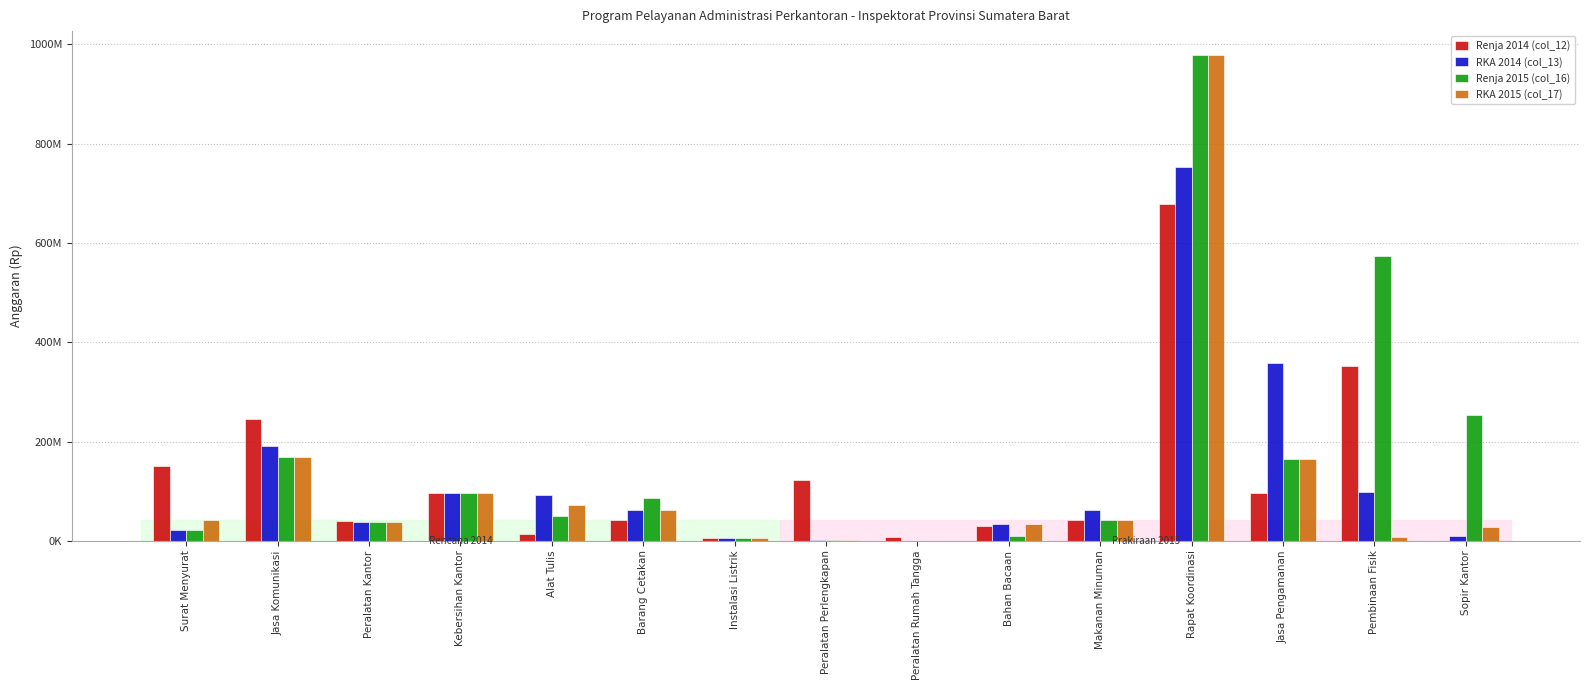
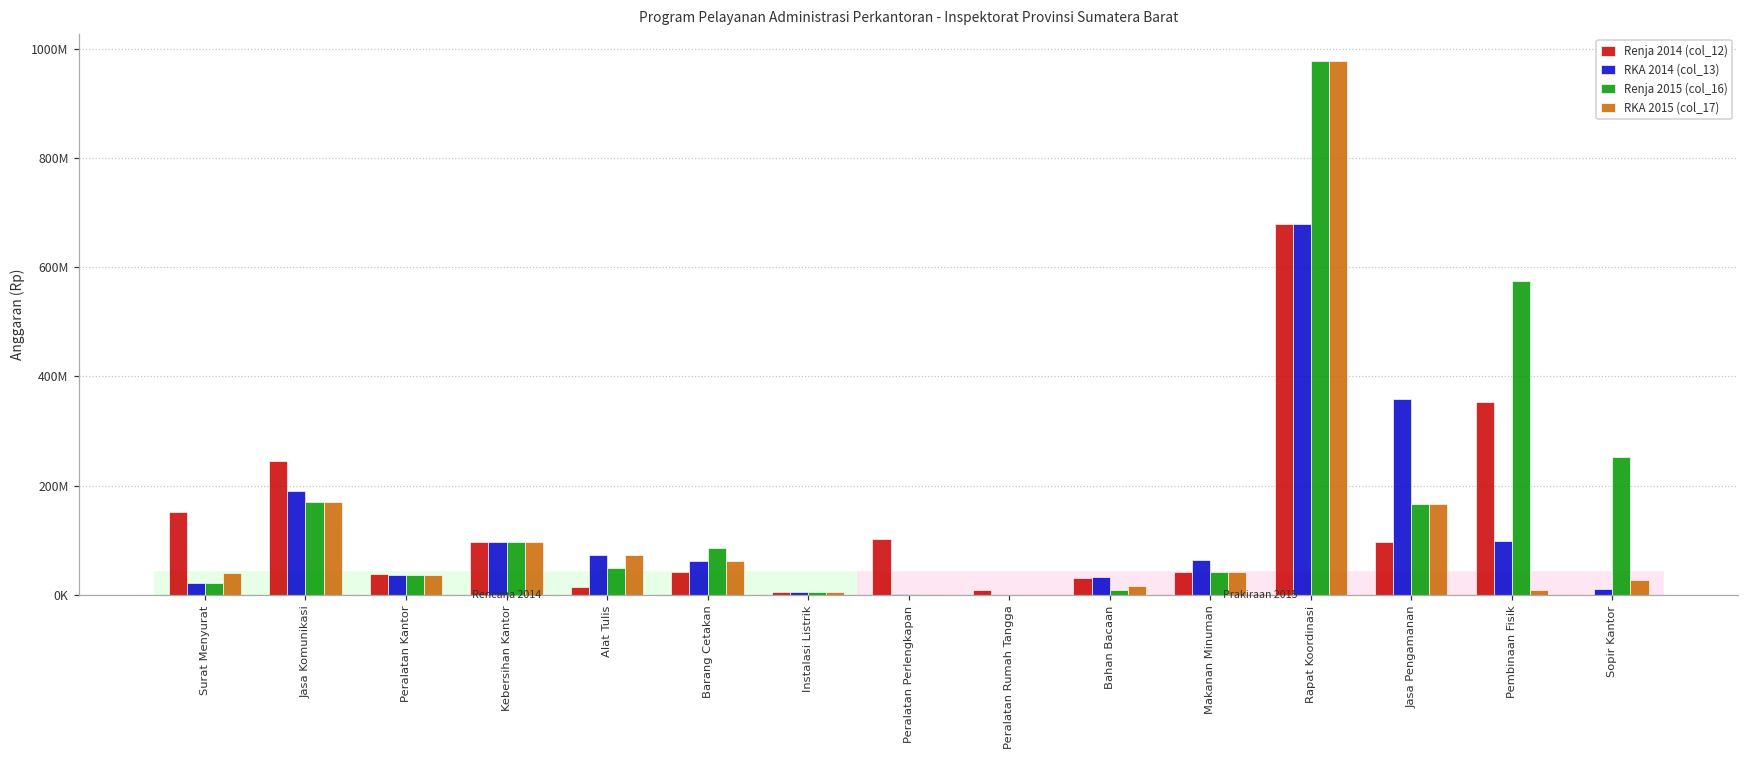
  {
    "Renja 2014 (col_12)": {
      "Surat Menyurat": 150000000,
      "Jasa Komunikasi": 250000000,
      "Peralatan Kantor": 40000000,
      "Kebersihan Kantor": 100000000,
      "Alat Tulis": 10000000,
      "Barang Cetakan": 40000000,
      "Instalasi Listrik": 10000000,
-     "Peralatan Perlengkapan": 120000000,
+     "Peralatan Perlengkapan": 100000000,
      "Peralatan Rumah Tangga": 10000000,
      "Bahan Bacaan": 30000000,
      "Makanan Minuman": 40000000,
      "Rapat Koordinasi": 680000000,
      "Jasa Pengamanan": 100000000,
      "Pembinaan Fisik": 350000000,
      "Sopir Kantor": 0
    },
    "RKA 2014 (col_13)": {
      "Surat Menyurat": 20000000,
      "Jasa Komunikasi": 190000000,
      "Peralatan Kantor": 40000000,
-     "Alat Tulis": 90000000,
+     "Alat Tulis": 70000000,
      "Barang Cetakan": 60000000,
      "Instalasi Listrik": 10000000,
      "Peralatan Rumah Tangga": 0,
      "Bahan Bacaan": 30000000,
      "Makanan Minuman": 60000000,
-     "Rapat Koordinasi": 750000000,
+     "Rapat Koordinasi": 680000000,
      "Jasa Pengamanan": 360000000,
      "Pembinaan Fisik": 100000000,
      "Sopir Kantor": 10000000
    },
    "Renja 2015 (col_16)": {
      "Surat Menyurat": 20000000,
      "Jasa Komunikasi": 170000000,
      "Peralatan Kantor": 40000000,
      "Kebersihan Kantor": 100000000,
      "Alat Tulis": 50000000,
      "Barang Cetakan": 90000000,
      "Instalasi Listrik": 10000000,
      "Peralatan Rumah Tangga": 0,
      "Bahan Bacaan": 10000000,
      "Rapat Koordinasi": 980000000,
      "Jasa Pengamanan": 170000000,
      "Pembinaan Fisik": 570000000,
      "Sopir Kantor": 250000000
    },
    "RKA 2015 (col_17)": {
      "Surat Menyurat": 40000000,
      "Jasa Komunikasi": 170000000,
      "Peralatan Kantor": 40000000,
      "Kebersihan Kantor": 100000000,
      "Alat Tulis": 70000000,
      "Barang Cetakan": 60000000,
      "Instalasi Listrik": 10000000,
      "Peralatan Rumah Tangga": 0,
-     "Bahan Bacaan": 30000000,
+     "Bahan Bacaan": 20000000,
      "Rapat Koordinasi": 980000000,
      "Jasa Pengamanan": 170000000,
      "Pembinaan Fisik": 10000000,
      "Sopir Kantor": 30000000
    }
  }
